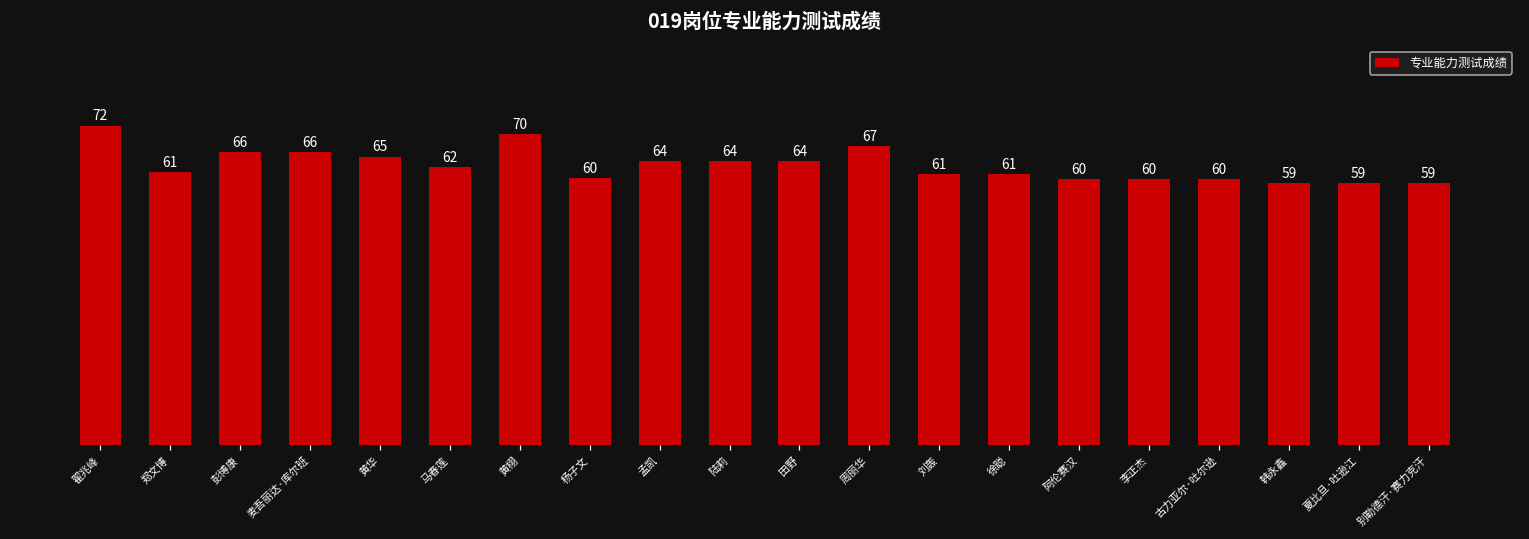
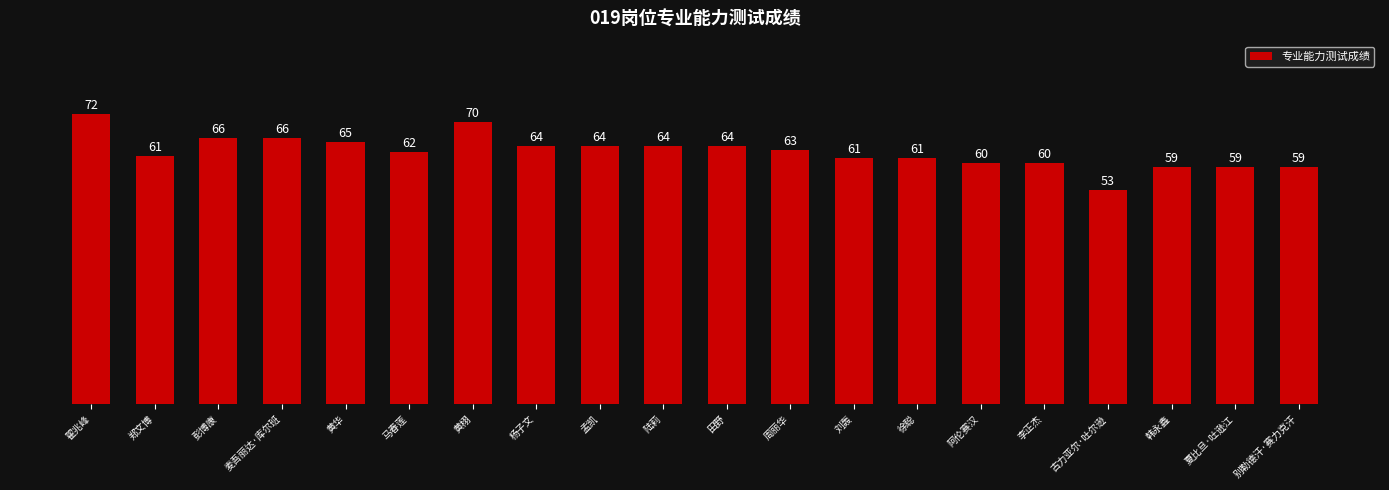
  {
    "翟兆峰": 72,
    "郑文博": 61,
    "彭博康": 66,
    "麦吾丽达·库尔班": 66,
    "黄华": 65,
    "黄栩": 70,
-   "杨子文": 60,
+   "杨子文": 64,
    "孟凯": 64,
    "陆莉": 64,
    "田野": 64,
-   "周丽华": 67,
+   "周丽华": 63,
    "刘轰": 61,
    "徐聪": 61,
    "阿伦赛汉": 60,
    "李正杰": 60,
-   "古力亚尔·吐尔逊": 60,
+   "古力亚尔·吐尔逊": 53,
    "韩永鑫": 59,
    "夏比旦·吐逊江": 59,
    "别勒德汗·赛力克汗": 59
  }
